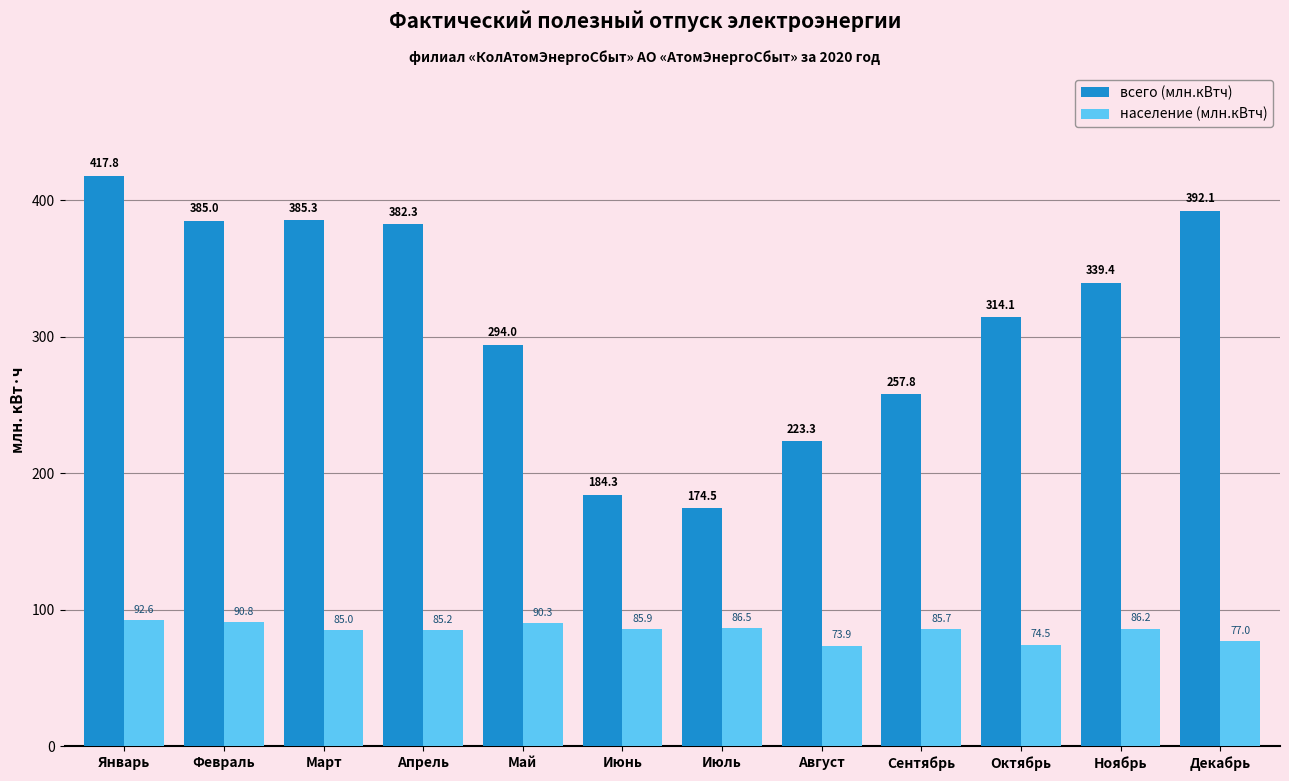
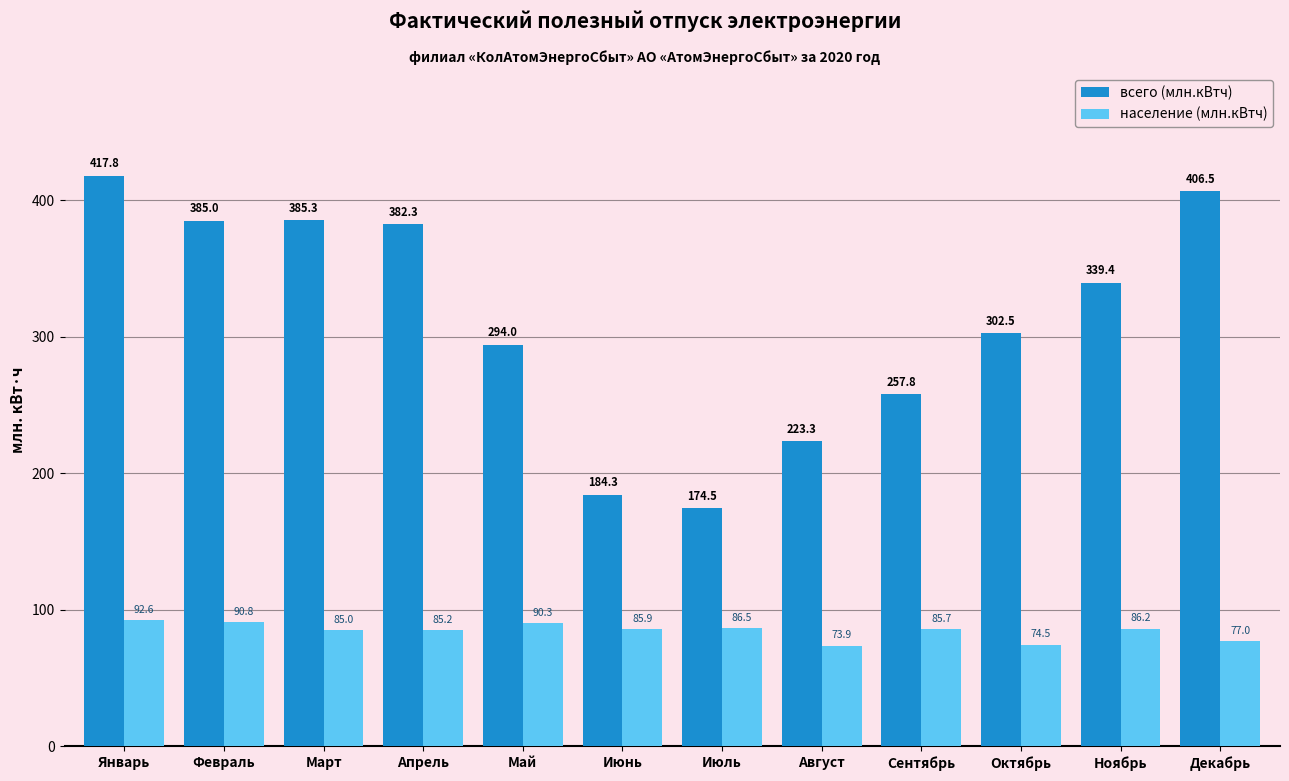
  {
    "всего (млн.кВтч)": {
      "Январь": 417.8,
      "Февраль": 385.0,
      "Март": 385.3,
      "Апрель": 382.3,
      "Май": 294.0,
      "Июнь": 184.3,
      "Июль": 174.5,
      "Август": 223.3,
      "Сентябрь": 257.8,
-     "Октябрь": 314.1,
+     "Октябрь": 302.5,
      "Ноябрь": 339.4,
-     "Декабрь": 392.1
+     "Декабрь": 406.5
    },
    "население (млн.кВтч)": {
      "Январь": 92.6,
      "Февраль": 90.8,
      "Март": 85.0,
      "Апрель": 85.2,
      "Май": 90.3,
      "Июнь": 85.9,
      "Июль": 86.5,
      "Август": 73.9,
      "Сентябрь": 85.7,
      "Октябрь": 74.5,
      "Ноябрь": 86.2,
      "Декабрь": 77.0
    }
  }
